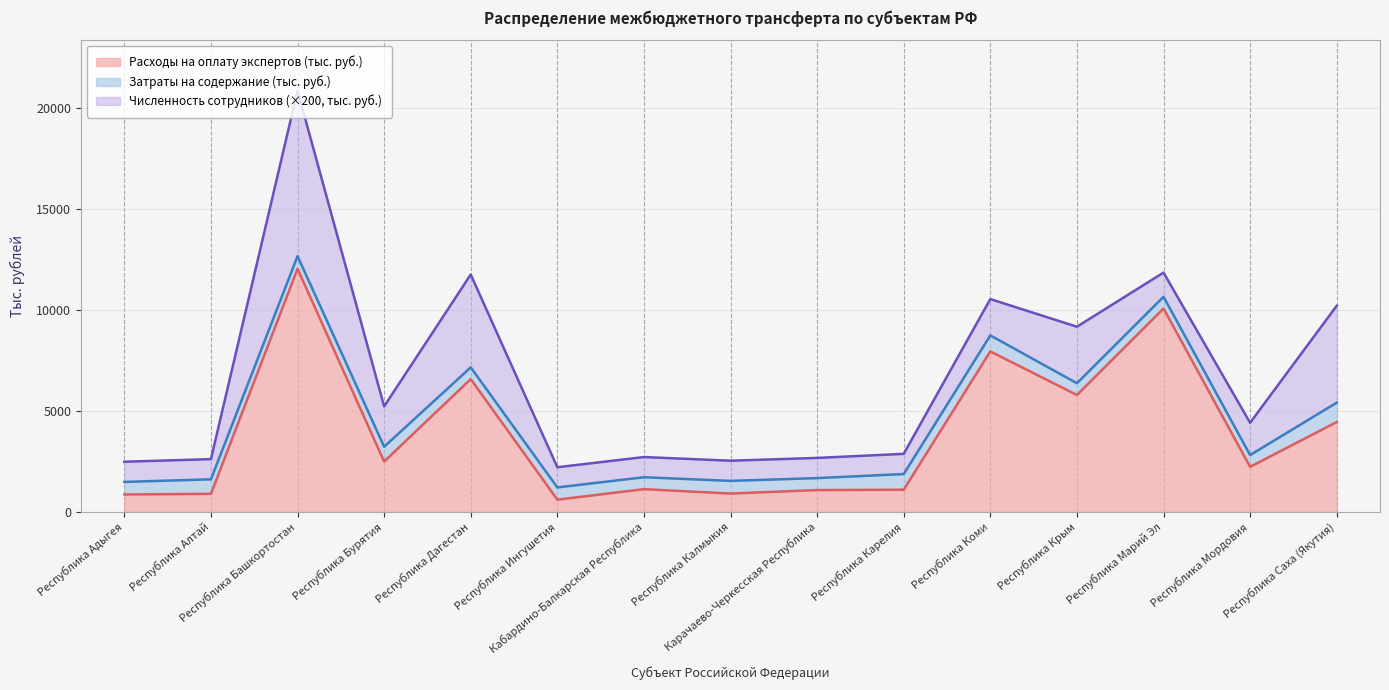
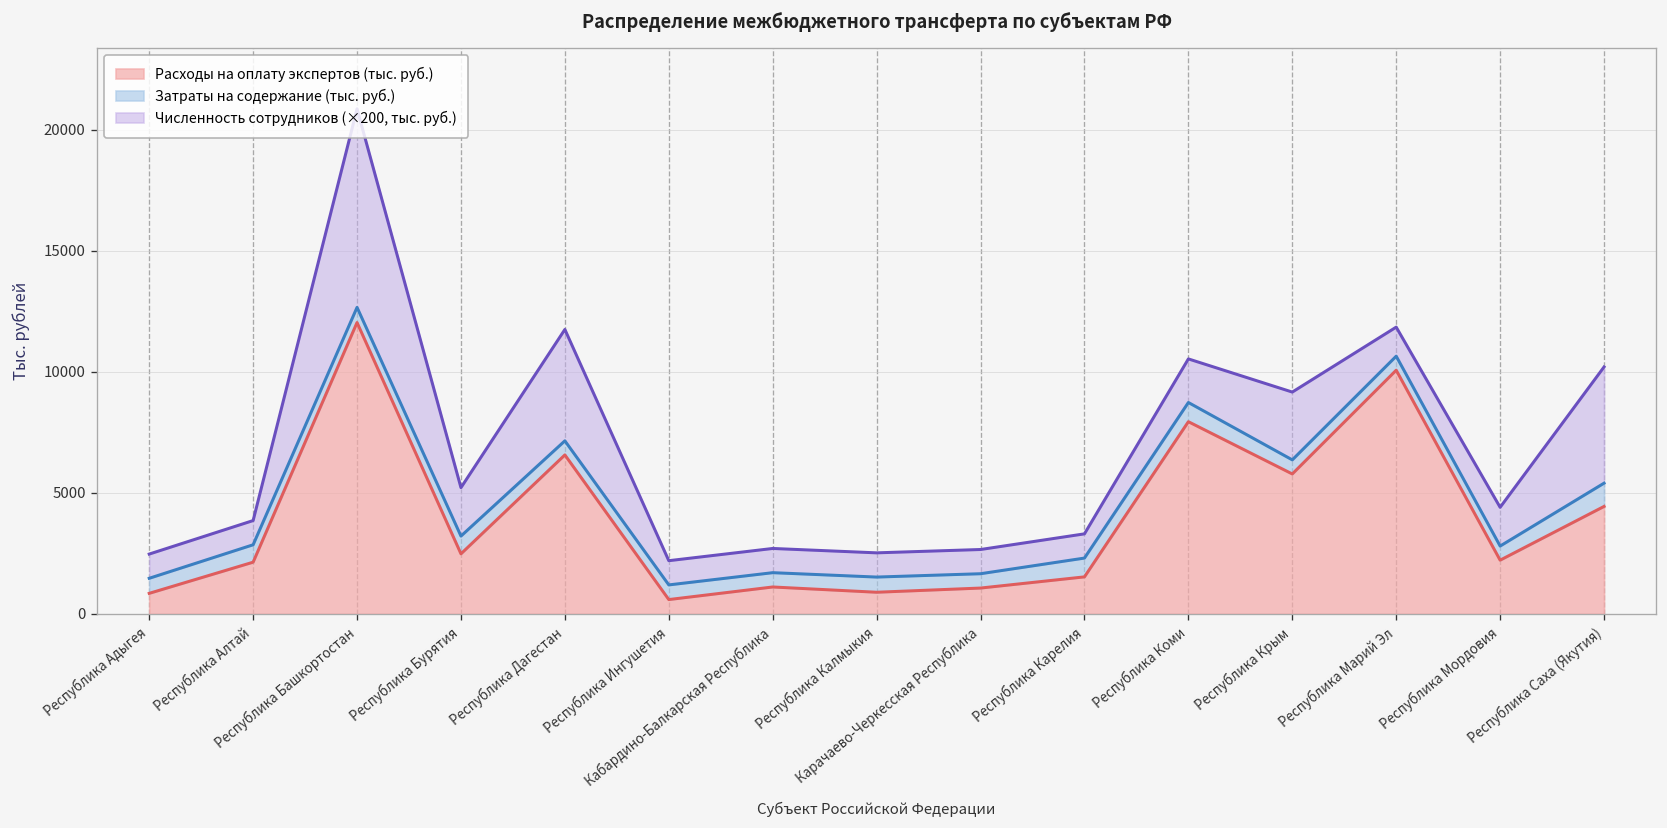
  {
    "Расходы на оплату экспертов (тыс. руб.)": {
      "Республика Адыгея": 800,
-     "Республика Алтай": 900,
+     "Республика Алтай": 2100,
      "Республика Башкортостан": 12000,
      "Республика Бурятия": 2500,
      "Республика Дагестан": 6600,
      "Республика Ингушетия": 600,
      "Кабардино-Балкарская Республика": 1100,
      "Республика Калмыкия": 900,
      "Карачаево-Черкесская Республика": 1100,
-     "Республика Карелия": 1100,
+     "Республика Карелия": 1500,
      "Республика Коми": 7900,
      "Республика Крым": 5800,
      "Республика Марий Эл": 10100,
      "Республика Мордовия": 2200,
      "Республика Саха (Якутия)": 4400
    }
  }
